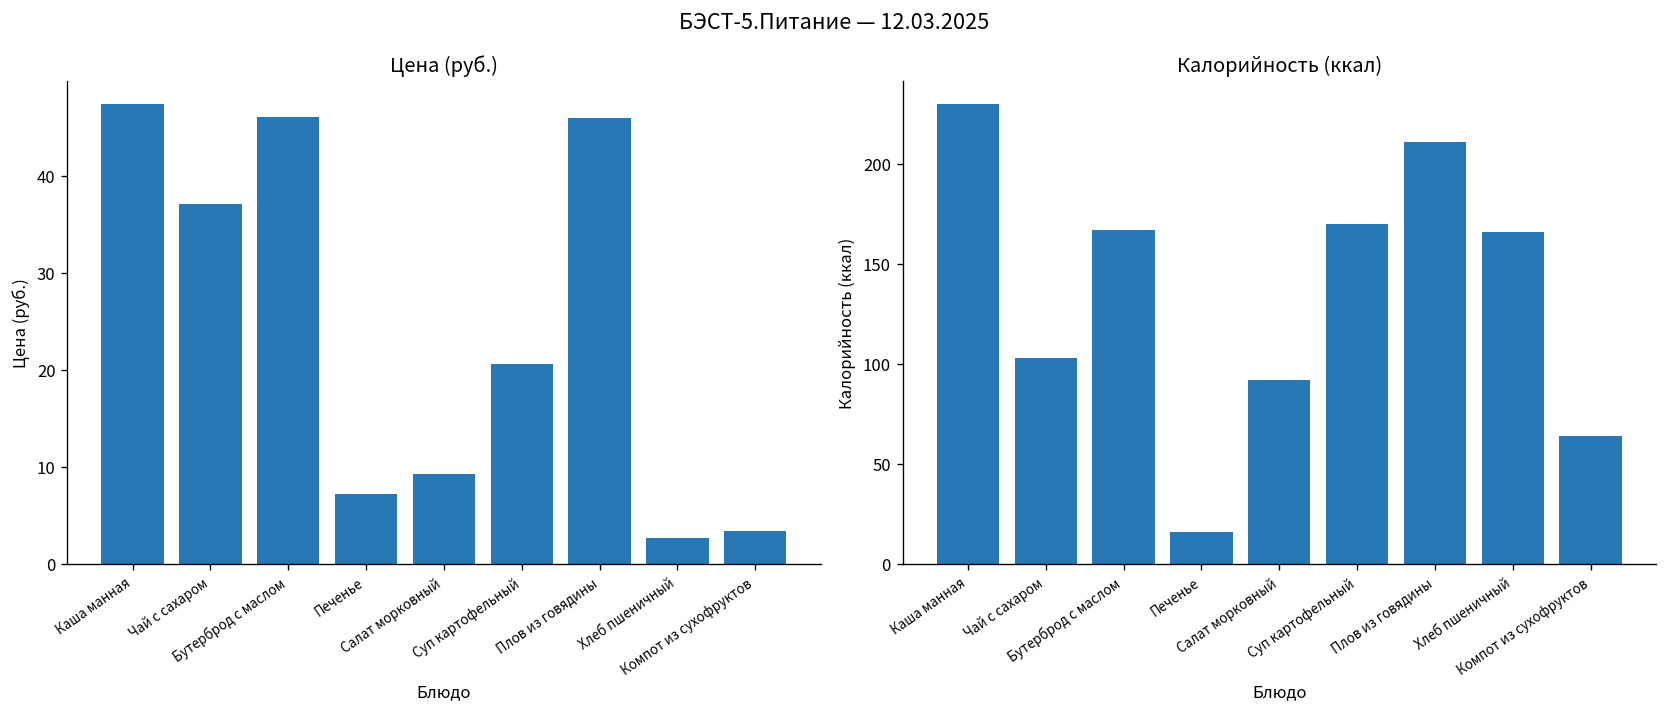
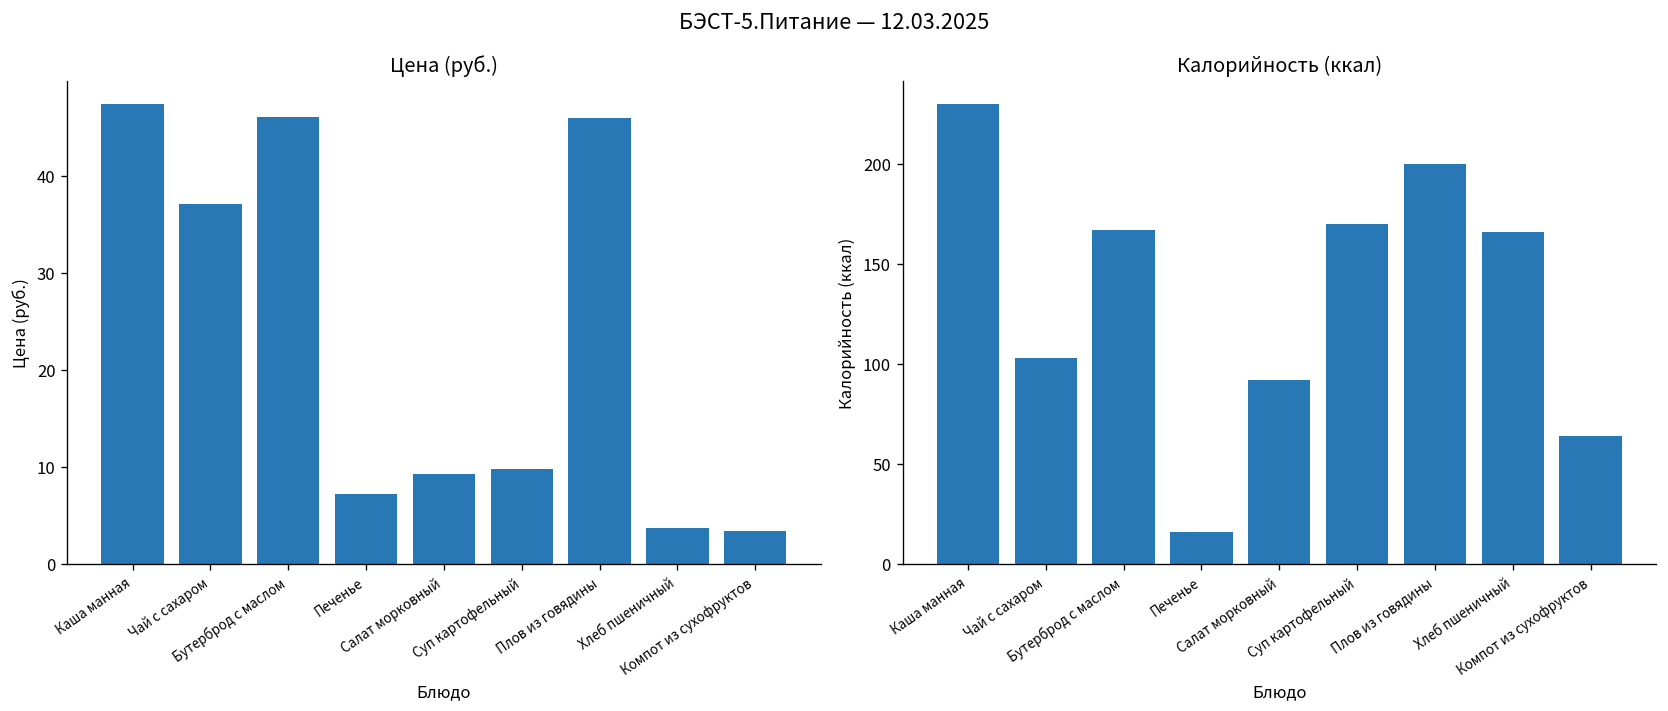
  {
    "Цена (руб.)": {
      "Каша манная": 47,
      "Чай с сахаром": 37,
      "Бутерброд с маслом": 46,
      "Печенье": 7,
      "Салат морковный": 9,
-     "Суп картофельный": 21,
+     "Суп картофельный": 10,
      "Плов из говядины": 46,
-     "Хлеб пшеничный": 3,
+     "Хлеб пшеничный": 4,
      "Компот из сухофруктов": 3
    },
    "Калорийность (ккал)": {
      "Каша манная": 230,
      "Чай с сахаром": 103,
      "Бутерброд с маслом": 167,
      "Печенье": 16,
      "Салат морковный": 92,
      "Суп картофельный": 170,
-     "Плов из говядины": 211,
+     "Плов из говядины": 200,
      "Хлеб пшеничный": 166,
      "Компот из сухофруктов": 64
    }
  }
